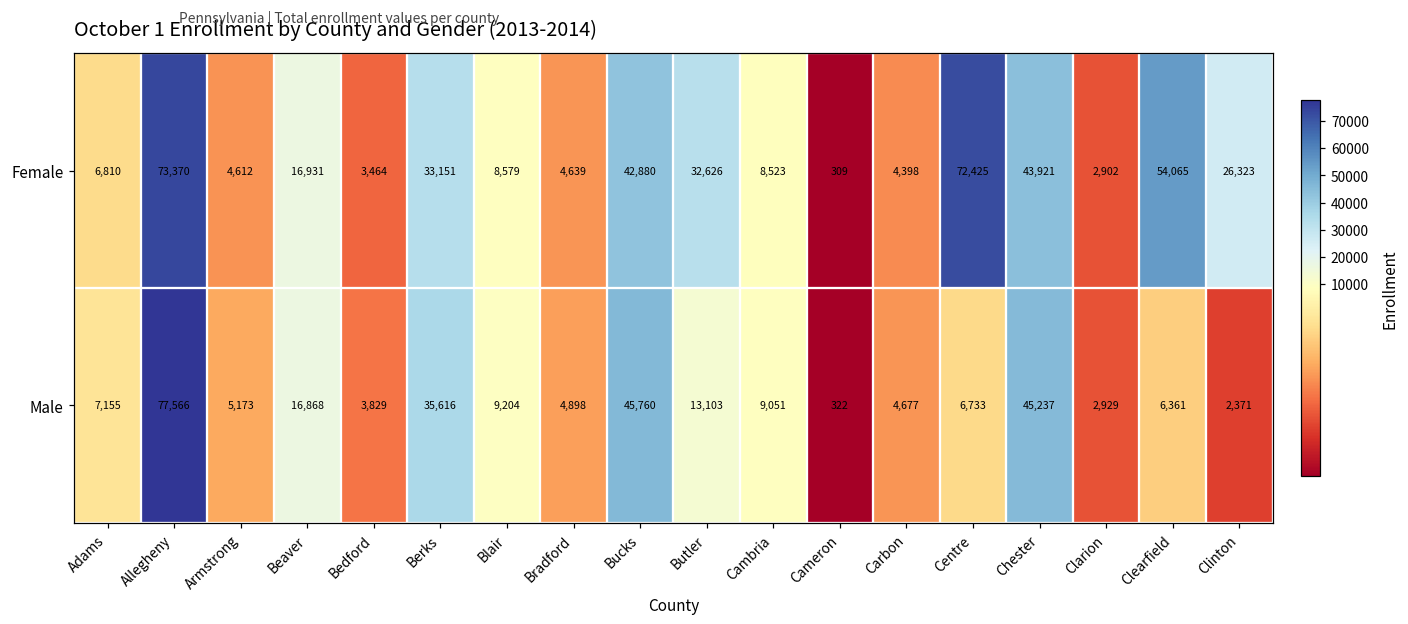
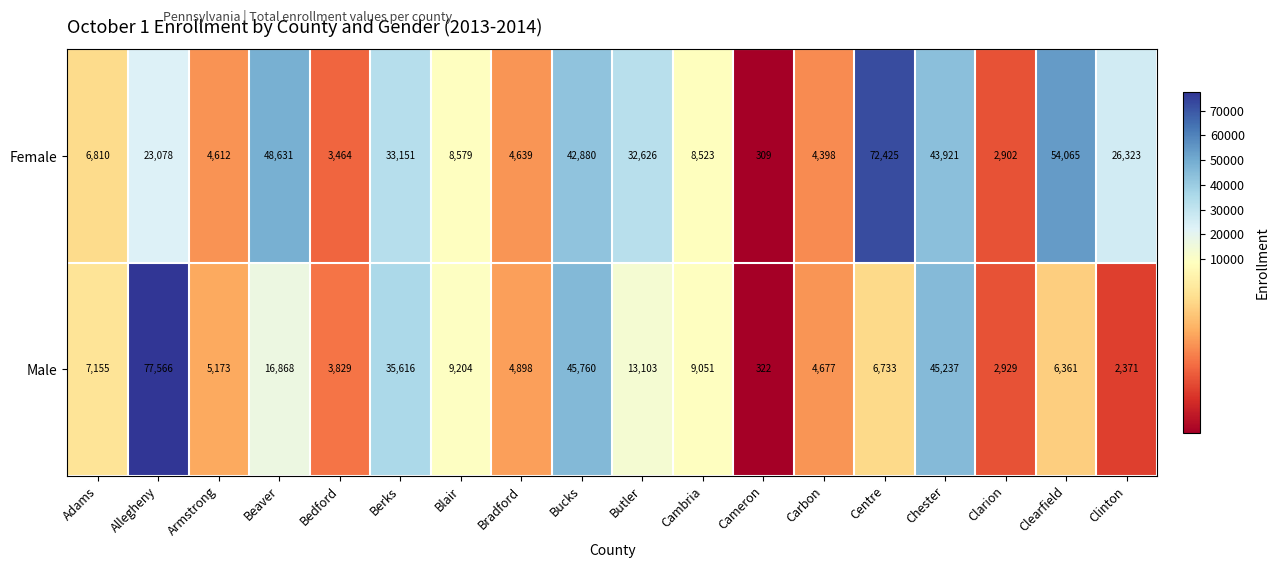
  {
    "Female": {
      "Adams": "6,810",
-     "Allegheny": "73,370",
+     "Allegheny": "23,078",
      "Armstrong": "4,612",
-     "Beaver": "16,931",
+     "Beaver": "48,631",
      "Bedford": "3,464",
      "Berks": "33,151",
      "Blair": "8,579",
      "Bradford": "4,639",
      "Bucks": "42,880",
      "Butler": "32,626",
      "Cambria": "8,523",
      "Cameron": "309",
      "Carbon": "4,398",
      "Centre": "72,425",
      "Chester": "43,921",
      "Clarion": "2,902",
      "Clearfield": "54,065",
      "Clinton": "26,323"
    },
    "Male": {
      "Adams": "7,155",
      "Allegheny": "77,566",
      "Armstrong": "5,173",
      "Beaver": "16,868",
      "Bedford": "3,829",
      "Berks": "35,616",
      "Blair": "9,204",
      "Bradford": "4,898",
      "Bucks": "45,760",
      "Butler": "13,103",
      "Cambria": "9,051",
      "Cameron": "322",
      "Carbon": "4,677",
      "Centre": "6,733",
      "Chester": "45,237",
      "Clarion": "2,929",
      "Clearfield": "6,361",
      "Clinton": "2,371"
    }
  }
